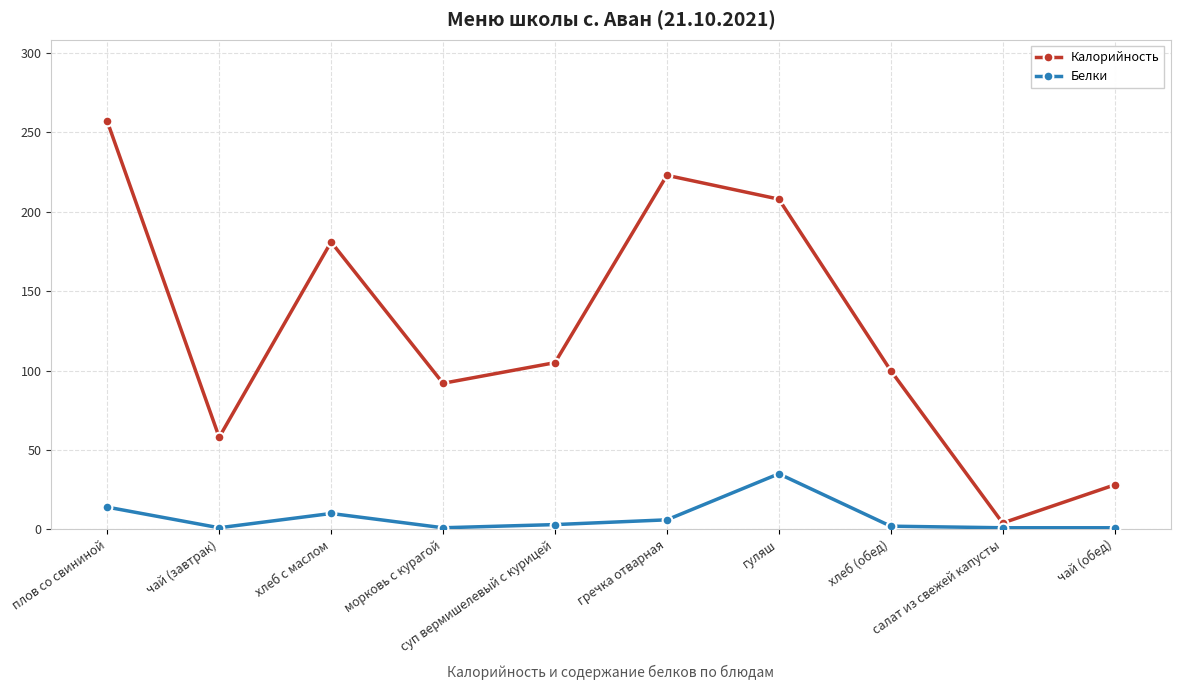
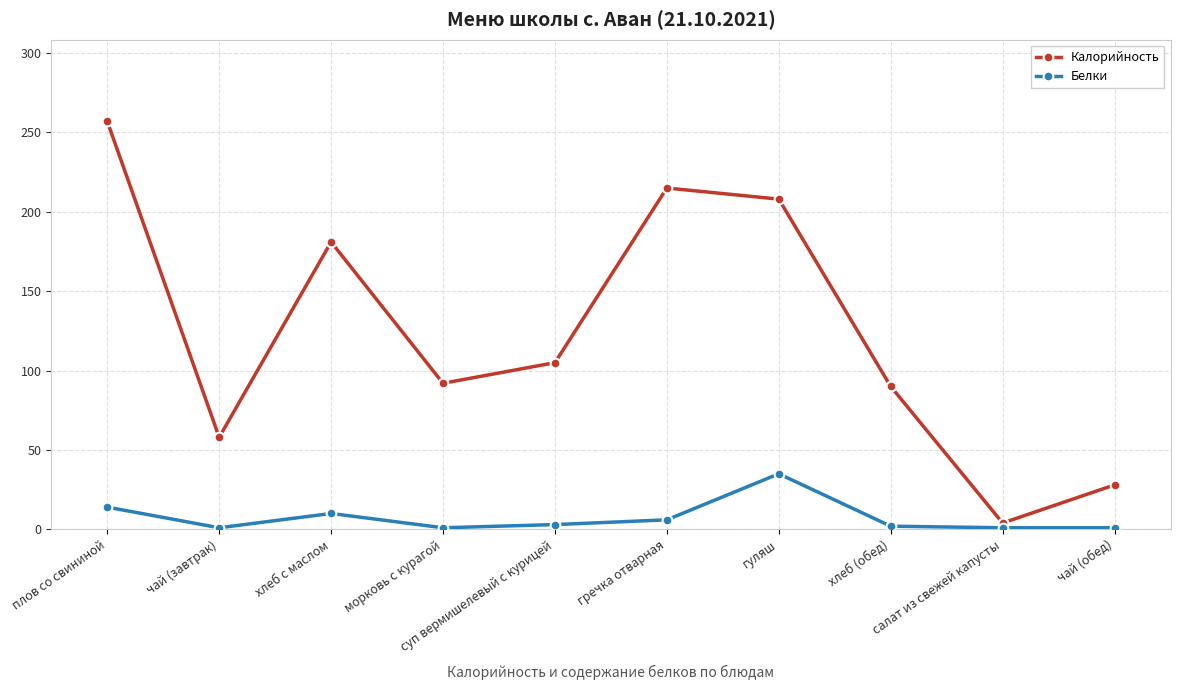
  {
    "Калорийность": {
      "плов со свининой": 257,
      "чай (завтрак)": 58,
      "хлеб с маслом": 181,
      "морковь с курагой": 92,
      "суп вермишелевый с курицей": 105,
-     "гречка отварная": 223,
+     "гречка отварная": 215,
      "гуляш": 208,
-     "хлеб (обед)": 100,
+     "хлеб (обед)": 90,
      "салат из свежей капусты": 4,
      "чай (обед)": 28
    },
    "Белки": {
      "плов со свининой": 14,
      "чай (завтрак)": 1,
      "хлеб с маслом": 10,
      "морковь с курагой": 1,
      "суп вермишелевый с курицей": 3,
      "гречка отварная": 6,
      "гуляш": 35,
      "хлеб (обед)": 2,
      "салат из свежей капусты": 1,
      "чай (обед)": 1
    }
  }
